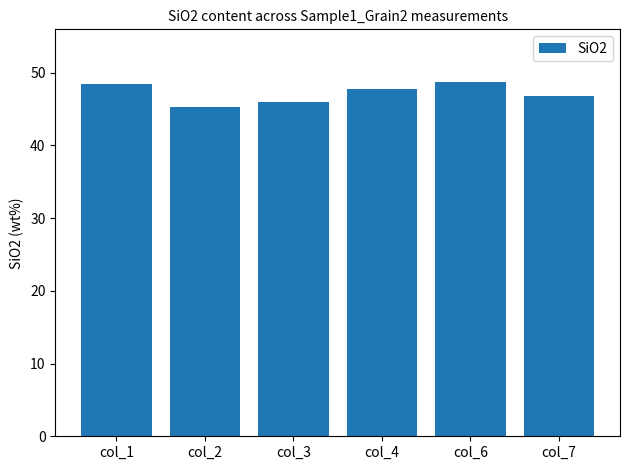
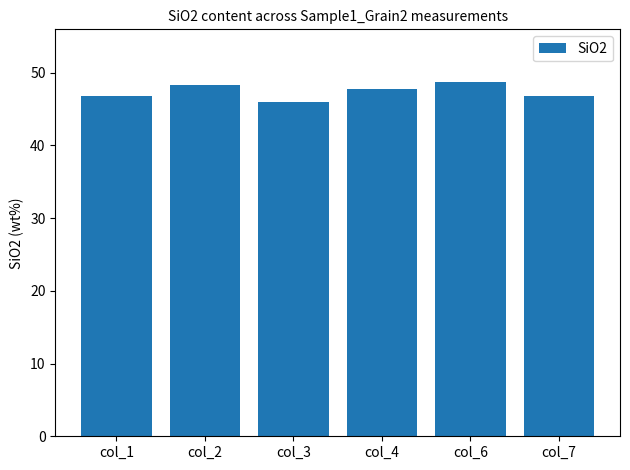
  {
-   "col_1": 48,
-   "col_2": 45,
+   "col_1": 47,
+   "col_2": 48,
    "col_3": 46,
    "col_4": 48,
    "col_6": 49,
    "col_7": 47
  }
